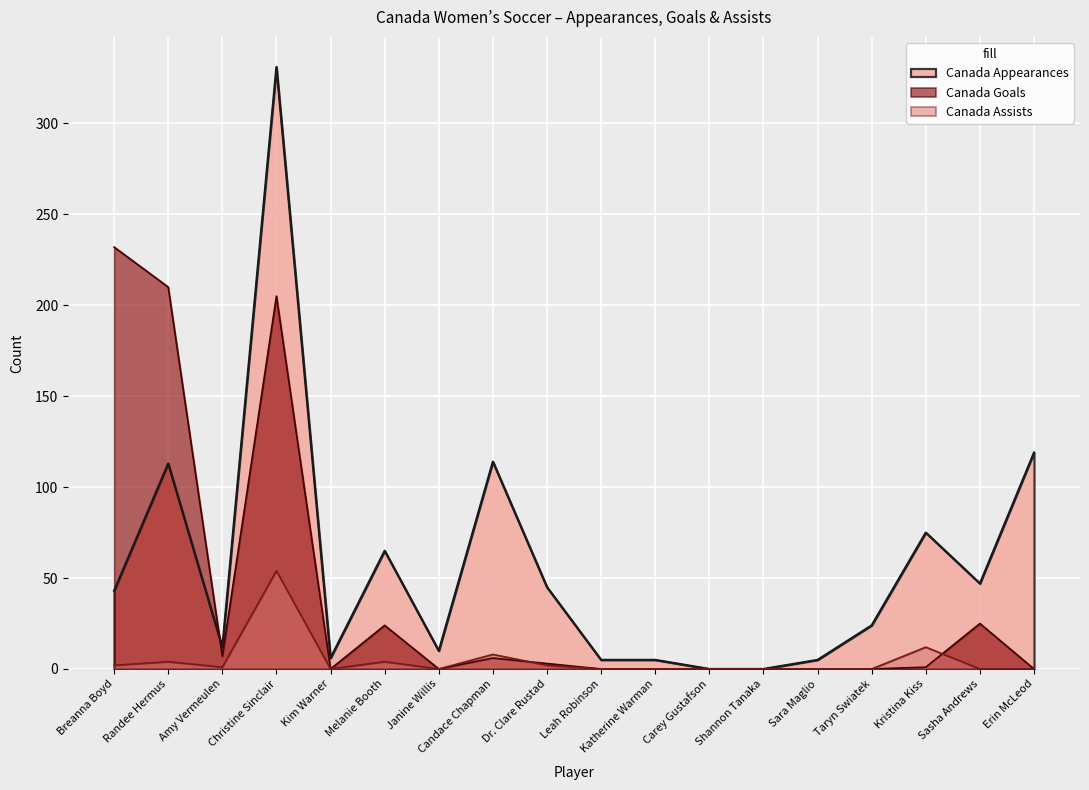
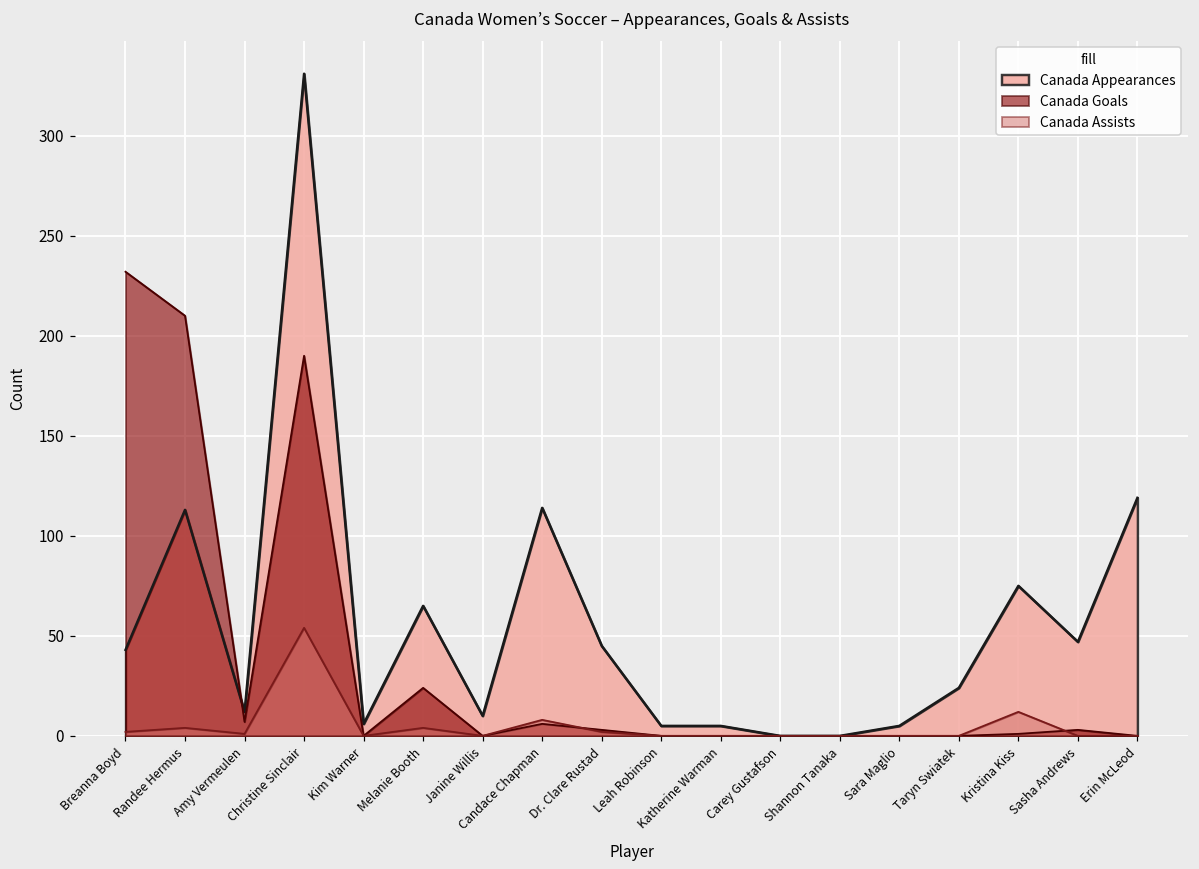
  {
    "Canada Goals": {
      "Breanna Boyd": 232,
      "Randee Hermus": 210,
      "Amy Vermeulen": 7,
-     "Christine Sinclair": 205,
+     "Christine Sinclair": 190,
      "Melanie Booth": 24,
      "Candace Chapman": 6,
      "Kristina Kiss": 1,
-     "Sasha Andrews": 25
+     "Sasha Andrews": 3
    }
  }
